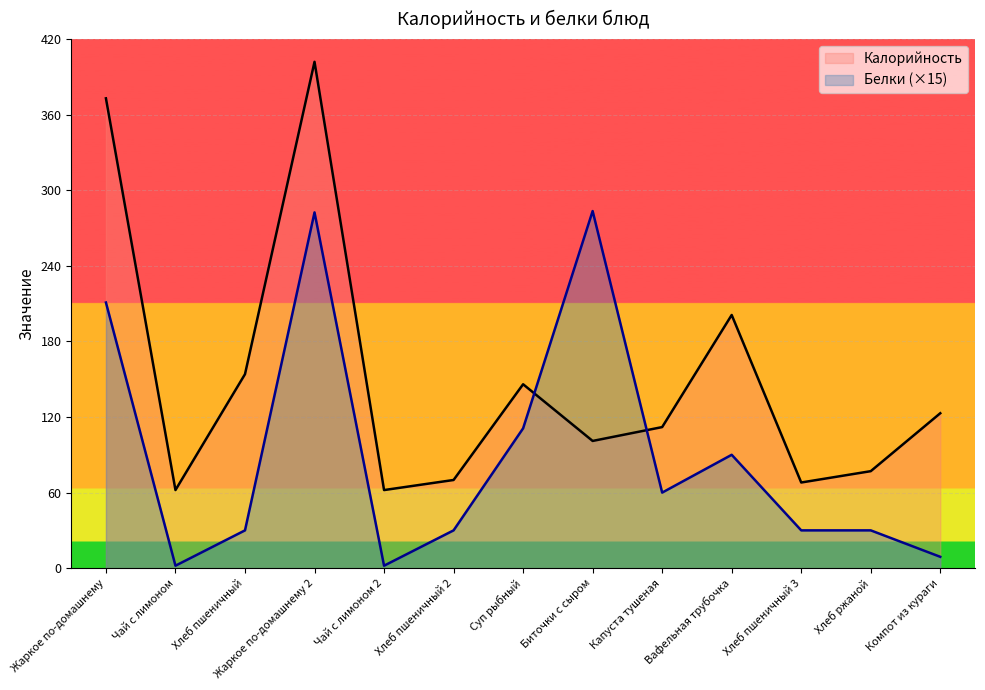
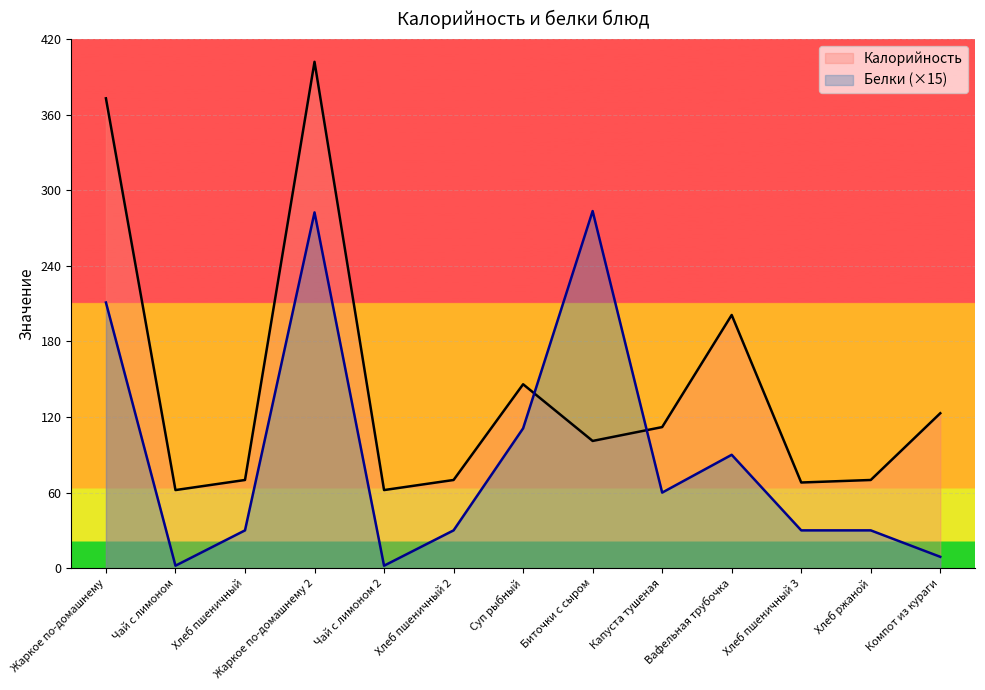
  {
    "Калорийность": {
      "Жаркое по-домашнему": 373,
      "Чай с лимоном": 62,
-     "Хлеб пшеничный": 154,
+     "Хлеб пшеничный": 70,
      "Жаркое по-домашнему 2": 402,
      "Чай с лимоном 2": 62,
      "Хлеб пшеничный 2": 70,
      "Суп рыбный": 146,
      "Биточки с сыром": 101,
      "Капуста тушеная": 112,
      "Вафельная трубочка": 201,
      "Хлеб пшеничный 3": 68,
-     "Хлеб ржаной": 77,
+     "Хлеб ржаной": 70,
      "Компот из кураги": 123
    },
    "Белки (×15)": {
      "Жаркое по-домашнему": 211,
      "Чай с лимоном": 2,
      "Хлеб пшеничный": 30,
      "Жаркое по-домашнему 2": 282,
      "Чай с лимоном 2": 2,
      "Хлеб пшеничный 2": 30,
      "Суп рыбный": 111,
      "Биточки с сыром": 284,
      "Капуста тушеная": 60,
      "Вафельная трубочка": 90,
      "Хлеб пшеничный 3": 30,
      "Хлеб ржаной": 30,
      "Компот из кураги": 9
    }
  }
